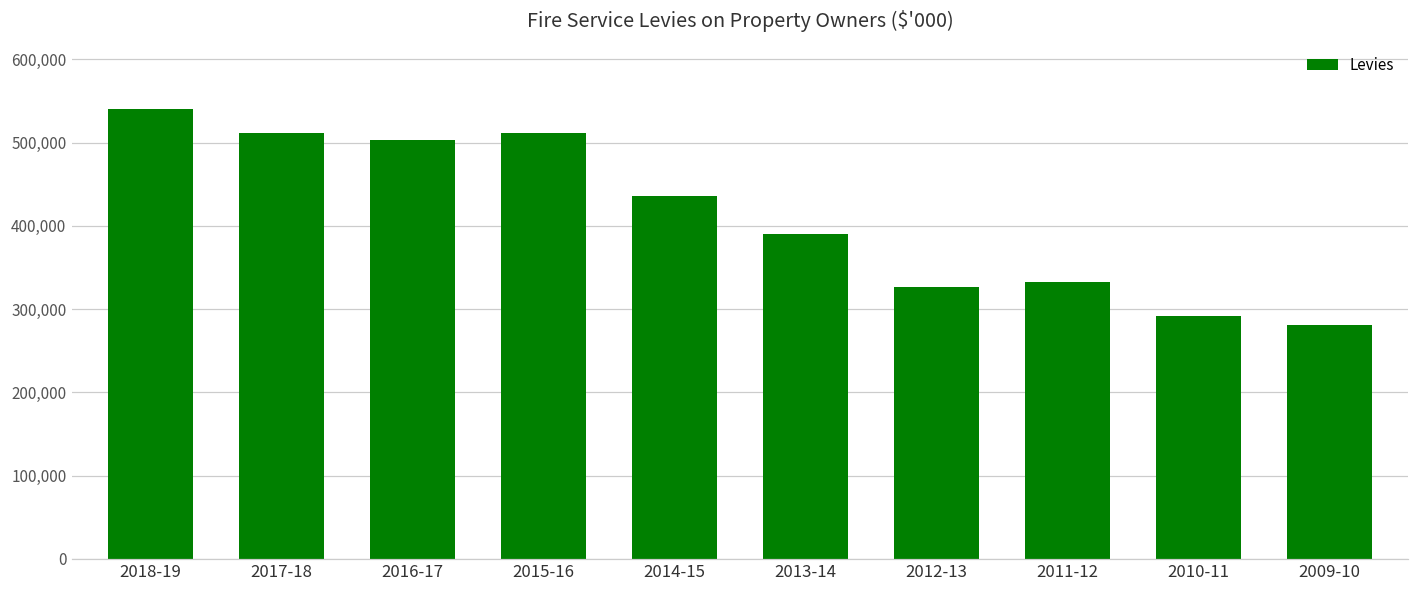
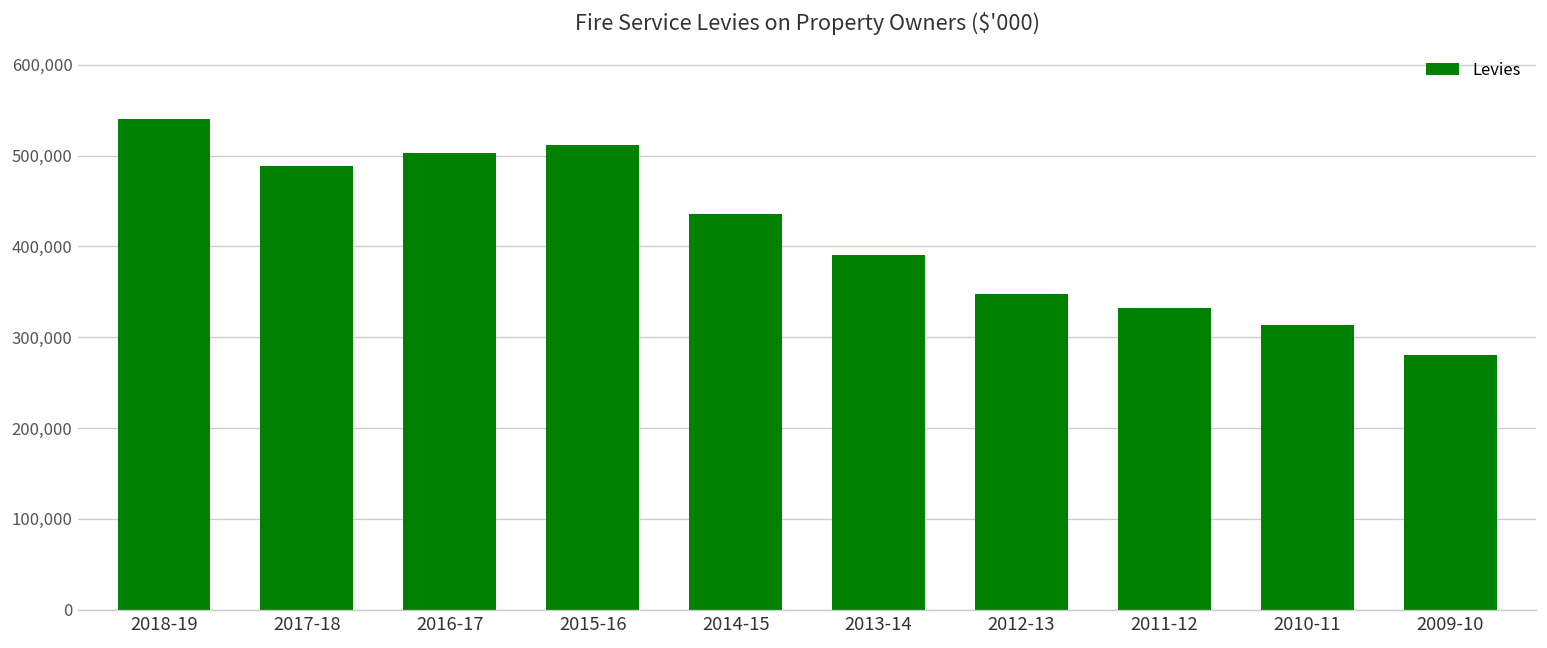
  {
    "2018-19": "540,000",
-   "2017-18": "510,000",
+   "2017-18": "490,000",
    "2016-17": "500,000",
    "2015-16": "510,000",
    "2014-15": "440,000",
    "2013-14": "390,000",
-   "2012-13": "330,000",
+   "2012-13": "350,000",
    "2011-12": "330,000",
-   "2010-11": "290,000",
+   "2010-11": "310,000",
    "2009-10": "280,000"
  }
